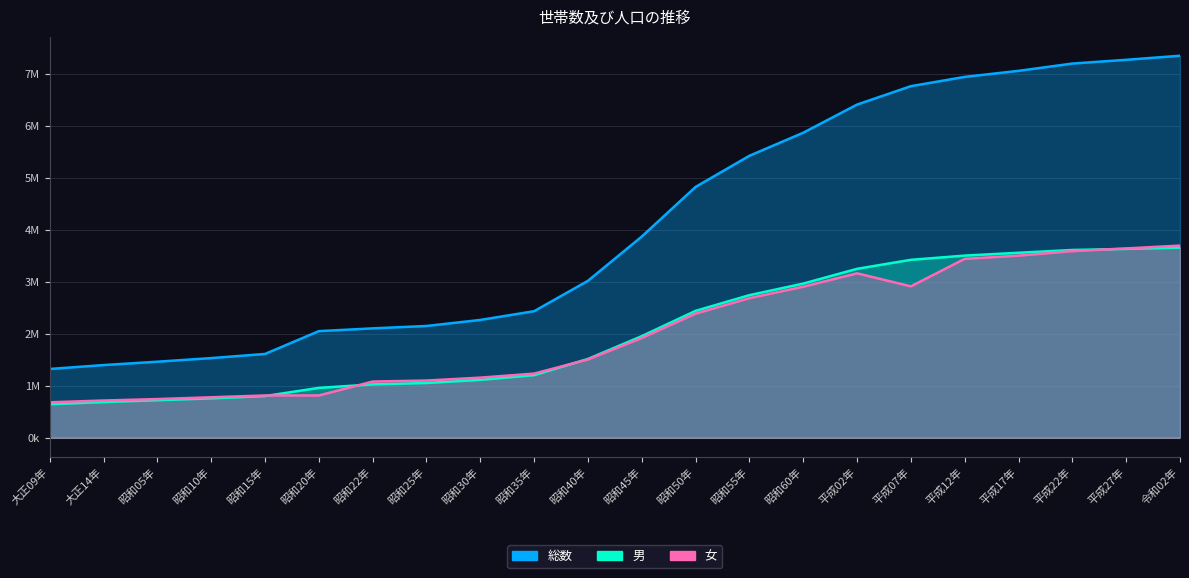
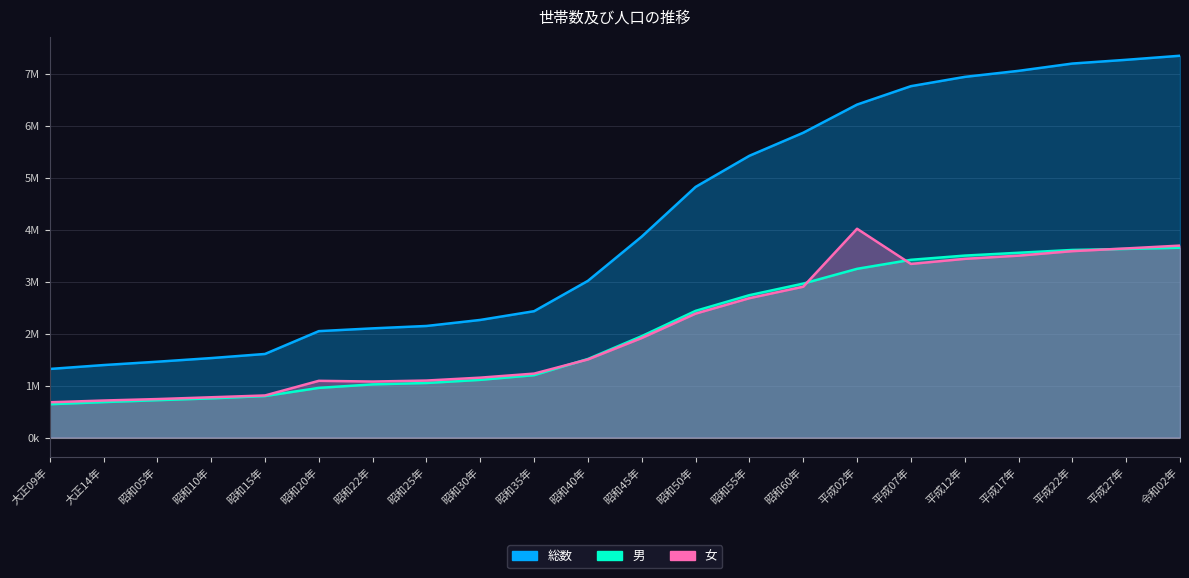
  {
    "女": {
-     "昭和20年": 800000,
+     "昭和20年": 1100000,
      "昭和22年": 1100000,
      "昭和50年": 2400000,
      "昭和55年": 2700000,
      "昭和60年": 2900000,
-     "平成02年": 3200000,
-     "平成07年": 2900000,
+     "平成02年": 4000000,
+     "平成07年": 3300000,
      "平成12年": 3400000,
      "平成17年": 3500000
    }
  }
